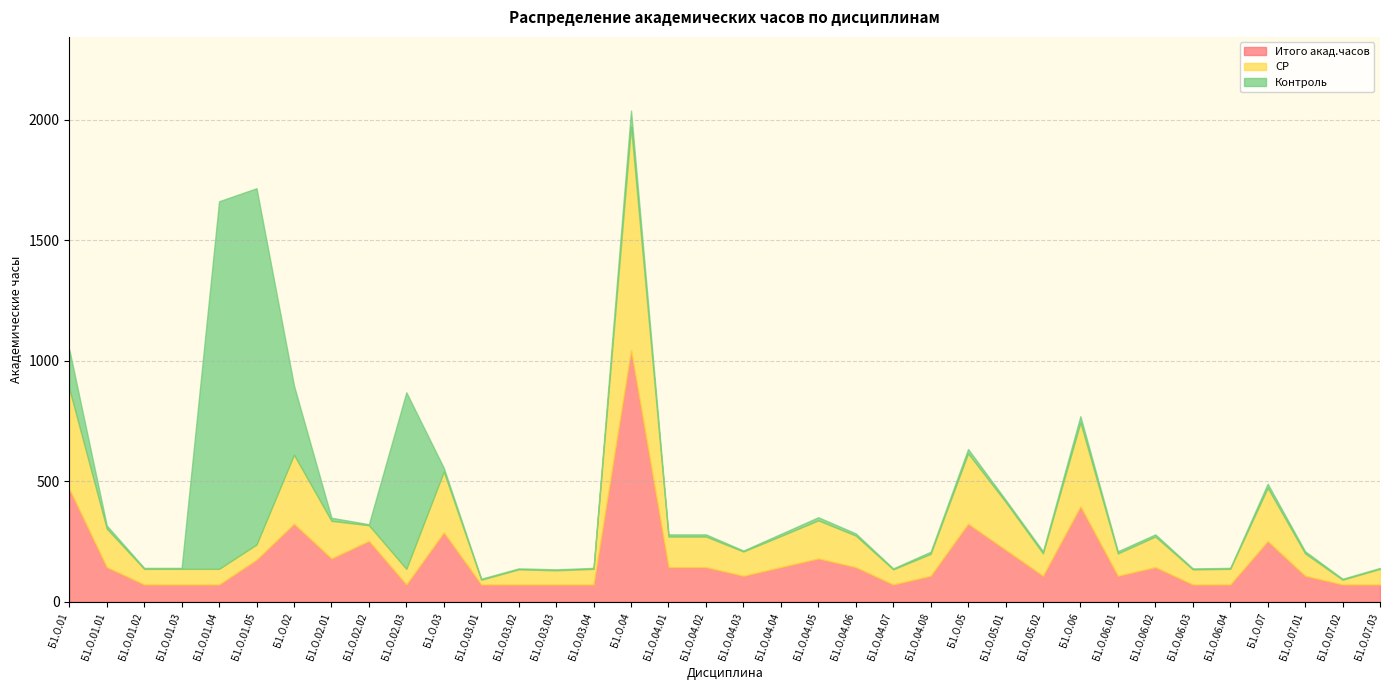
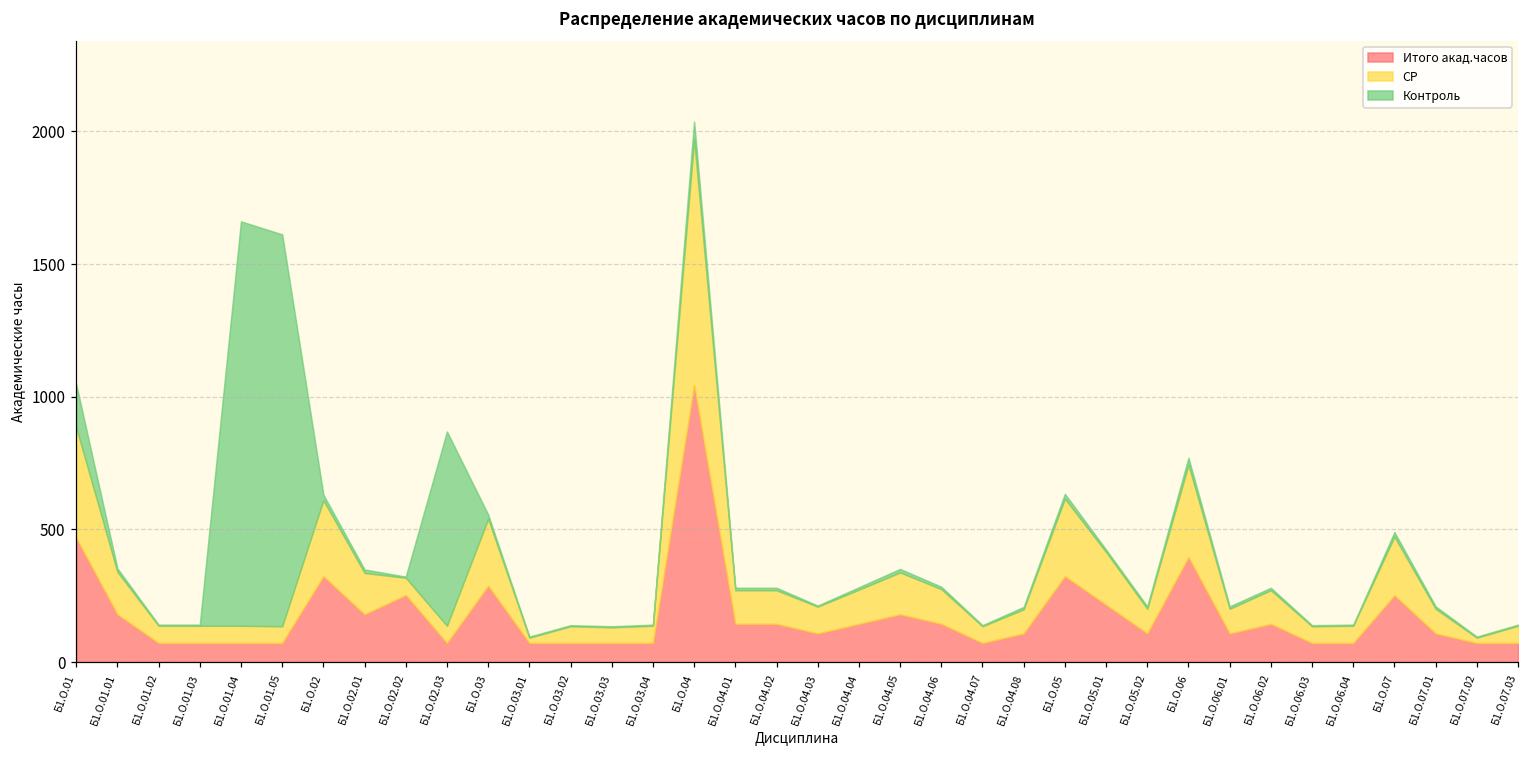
  {
    "Итого акад.часов": {
      "Б1.О.01": 470,
-     "Б1.О.01.01": 140,
+     "Б1.О.01.01": 180,
      "Б1.О.01.02": 70,
      "Б1.О.01.03": 70,
      "Б1.О.01.04": 70,
-     "Б1.О.01.05": 180,
+     "Б1.О.01.05": 70,
      "Б1.О.02": 320,
      "Б1.О.02.01": 180,
      "Б1.О.02.02": 250,
      "Б1.О.02.03": 70,
      "Б1.О.03": 290,
      "Б1.О.03.01": 70,
      "Б1.О.03.02": 70,
      "Б1.О.03.03": 70,
      "Б1.О.03.04": 70,
      "Б1.О.04": 1040,
      "Б1.О.04.01": 140,
      "Б1.О.04.02": 140,
      "Б1.О.04.03": 110,
      "Б1.О.04.04": 140,
      "Б1.О.04.05": 180,
      "Б1.О.04.06": 140,
      "Б1.О.04.07": 70,
      "Б1.О.04.08": 110,
      "Б1.О.05": 320,
      "Б1.О.05.01": 220,
      "Б1.О.05.02": 110,
      "Б1.О.06": 400,
      "Б1.О.06.01": 110,
      "Б1.О.06.02": 140,
      "Б1.О.06.03": 70,
      "Б1.О.06.04": 70,
      "Б1.О.07": 250,
      "Б1.О.07.01": 110,
      "Б1.О.07.02": 70,
      "Б1.О.07.03": 70
    },
    "СР": {
      "Б1.О.01": 420,
      "Б1.О.01.01": 160,
      "Б1.О.01.04": 70,
      "Б1.О.01.05": 60,
      "Б1.О.02": 290,
      "Б1.О.02.01": 160,
      "Б1.О.02.03": 70,
      "Б1.О.03": 250,
      "Б1.О.04": 930,
      "Б1.О.04.05": 160,
      "Б1.О.05": 290,
      "Б1.О.06": 350,
      "Б1.О.07": 220
    },
    "Контроль": {
      "Б1.О.01": 160,
      "Б1.О.01.01": 10,
      "Б1.О.01.04": 1520,
      "Б1.О.01.05": 1480,
-     "Б1.О.02": 290,
+     "Б1.О.02": 20,
      "Б1.О.02.01": 10,
      "Б1.О.02.03": 730,
      "Б1.О.03": 20,
      "Б1.О.04": 70,
      "Б1.О.04.05": 10,
      "Б1.О.05": 20,
      "Б1.О.06": 30,
      "Б1.О.07": 20
    }
  }
